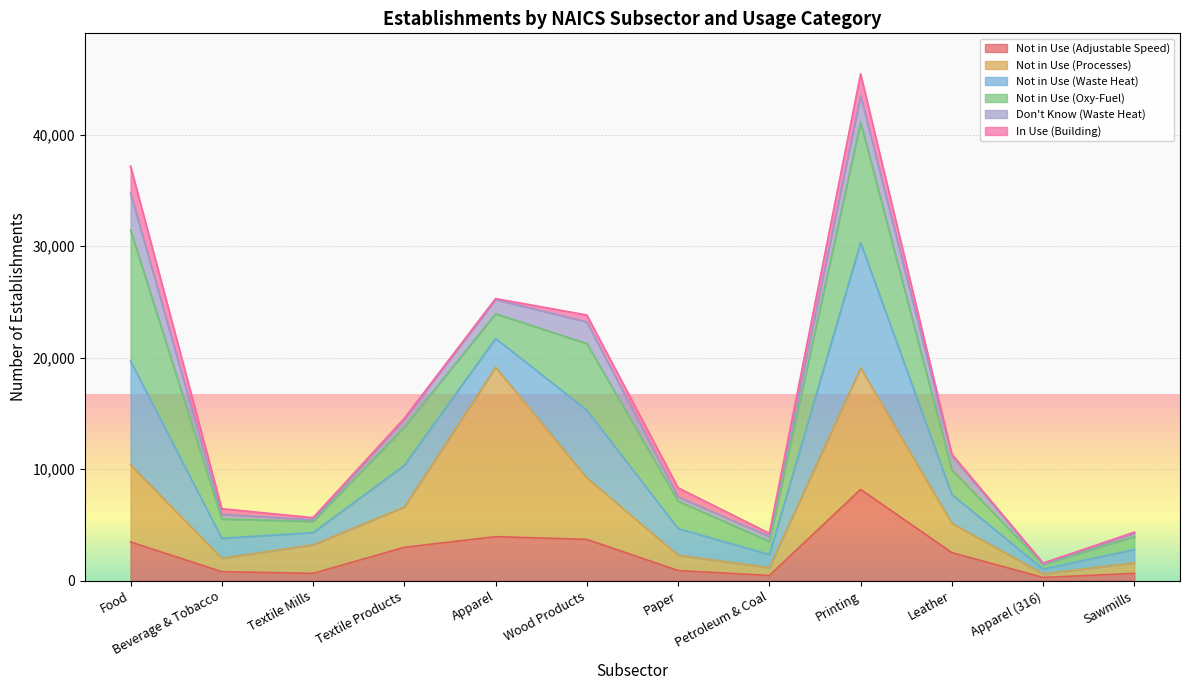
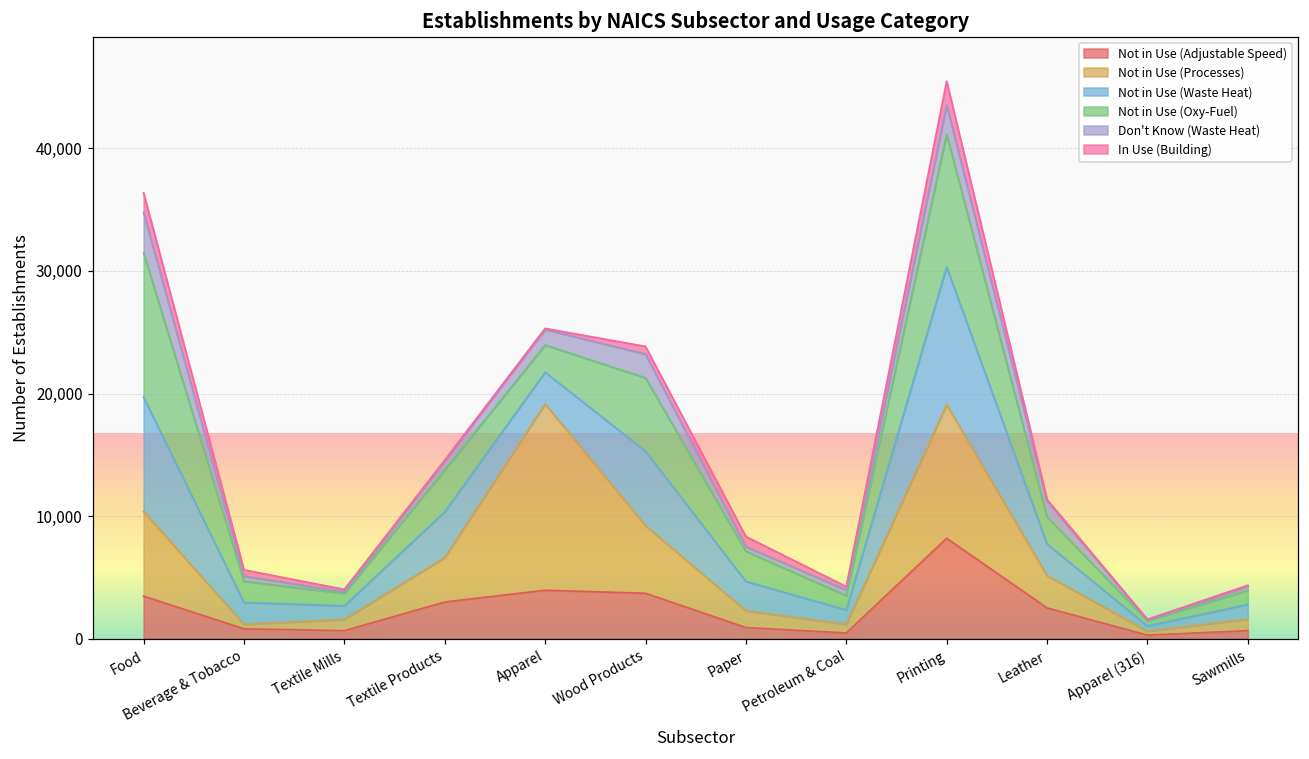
  {
    "Not in Use (Adjustable Speed)": {
      "Food": "3,500",
      "Beverage & Tobacco": "800",
      "Textile Mills": "700",
      "Textile Products": "3,000",
      "Apparel": "4,000",
      "Wood Products": "3,700",
      "Paper": "900",
      "Petroleum & Coal": "500",
      "Printing": "8,200",
      "Leather": "2,500",
      "Apparel (316)": "300",
      "Sawmills": "700"
    },
    "Not in Use (Processes)": {
      "Food": "6,900",
-     "Beverage & Tobacco": "1,200",
-     "Textile Mills": "2,600",
+     "Beverage & Tobacco": "400",
+     "Textile Mills": "900",
      "Textile Products": "3,600",
      "Apparel": "15,200",
      "Wood Products": "5,500",
      "Paper": "1,400",
      "Petroleum & Coal": "700",
      "Printing": "10,900",
      "Leather": "2,600",
      "Apparel (316)": "300",
      "Sawmills": "900"
    },
    "Not in Use (Oxy-Fuel)": {
      "Food": "11,800",
      "Beverage & Tobacco": "1,700",
      "Textile Products": "3,400",
      "Apparel": "2,200",
      "Wood Products": "6,000",
      "Paper": "2,500",
      "Petroleum & Coal": "1,200",
      "Printing": "10,800",
      "Leather": "2,200",
      "Sawmills": "1,200"
    },
    "In Use (Building)": {
-     "Food": "2,400",
+     "Food": "1,600",
      "Beverage & Tobacco": "500",
      "Wood Products": "600",
      "Paper": "800",
      "Petroleum & Coal": "300",
      "Printing": "1,900"
    }
  }
